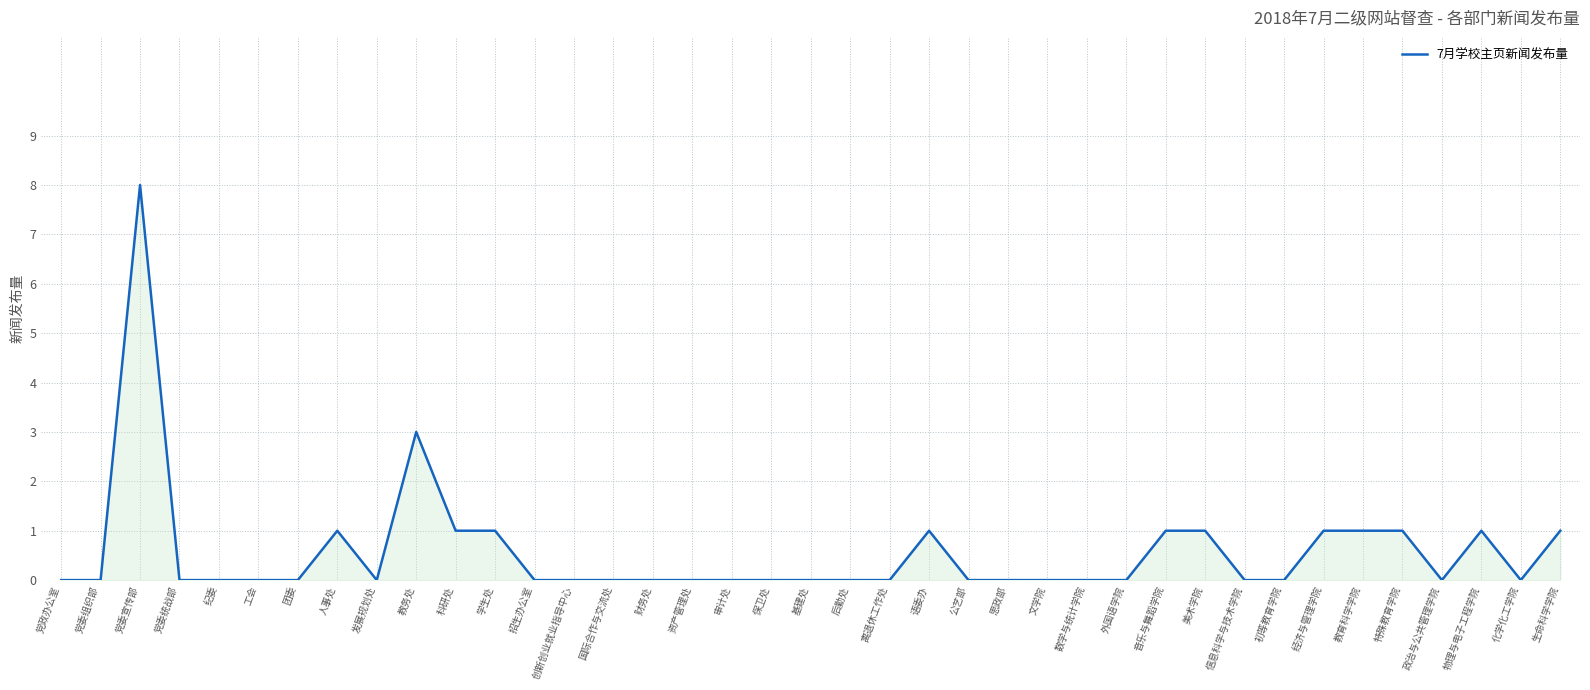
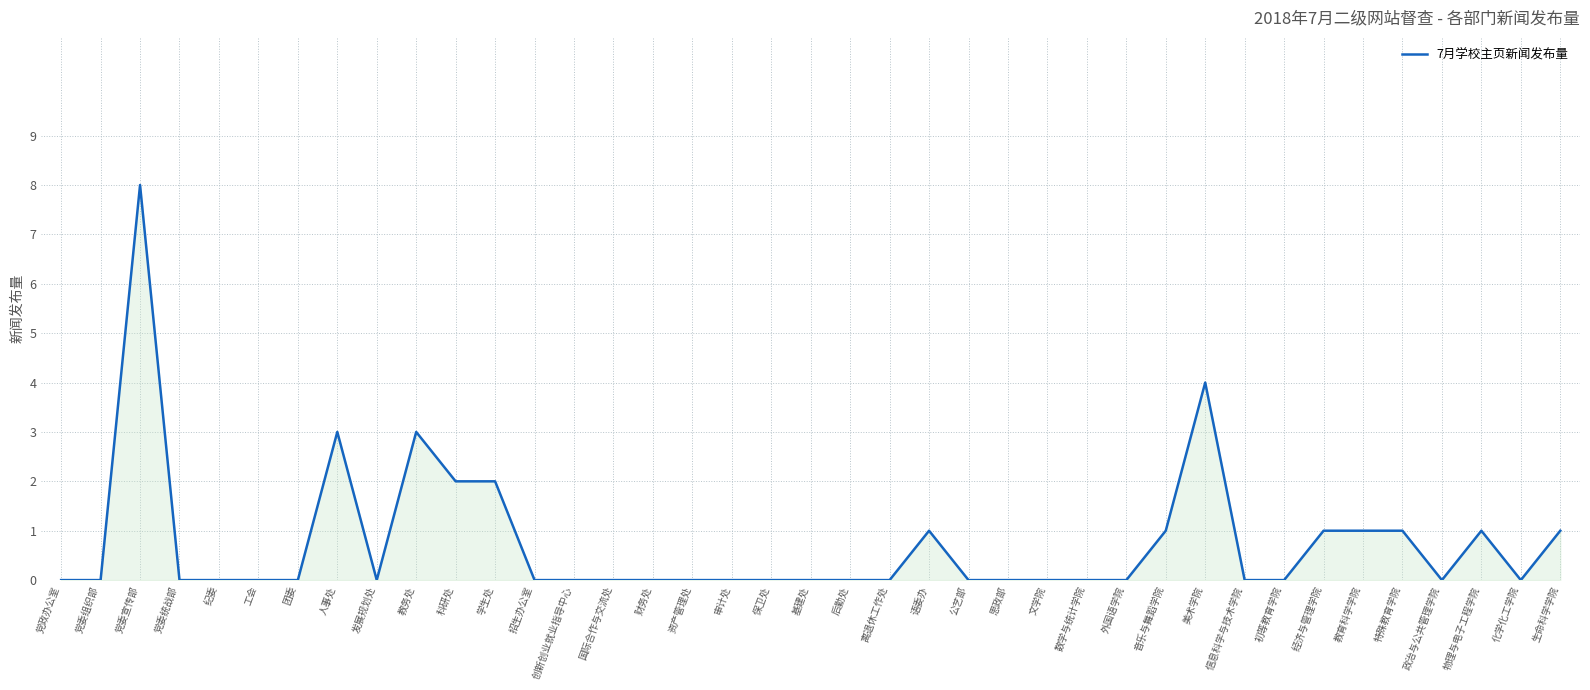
  {
    "党政办公室": 0,
    "党委组织部": 0,
    "党委宣传部": 8,
    "党委统战部": 0,
    "纪委": 0,
    "工会": 0,
    "团委": 0,
-   "人事处": 1,
+   "人事处": 3,
    "发展规划处": 0,
    "教务处": 3,
-   "科研处": 1,
-   "学生处": 1,
+   "科研处": 2,
+   "学生处": 2,
    "招生办公室": 0,
    "创新创业就业指导中心": 0,
    "国际合作与交流处": 0,
    "财务处": 0,
    "资产管理处": 0,
    "审计处": 0,
    "保卫处": 0,
    "基建处": 0,
    "后勤处": 0,
    "离退休工作处": 0,
    "语委办": 1,
    "公艺部": 0,
    "思政部": 0,
    "文学院": 0,
    "数学与统计学院": 0,
    "外国语学院": 0,
    "音乐与舞蹈学院": 1,
-   "美术学院": 1,
+   "美术学院": 4,
    "信息科学与技术学院": 0,
    "初等教育学院": 0,
    "经济与管理学院": 1,
    "教育科学学院": 1,
    "特殊教育学院": 1,
    "政治与公共管理学院": 0,
    "物理与电子工程学院": 1,
    "化学化工学院": 0,
    "生命科学学院": 1
  }
